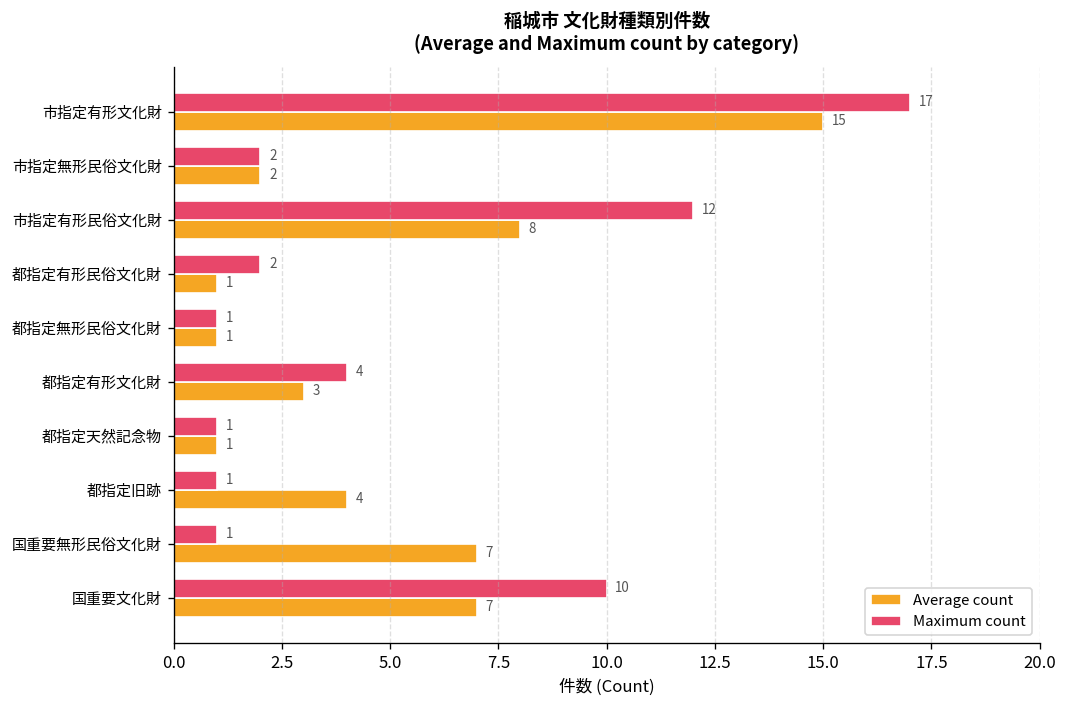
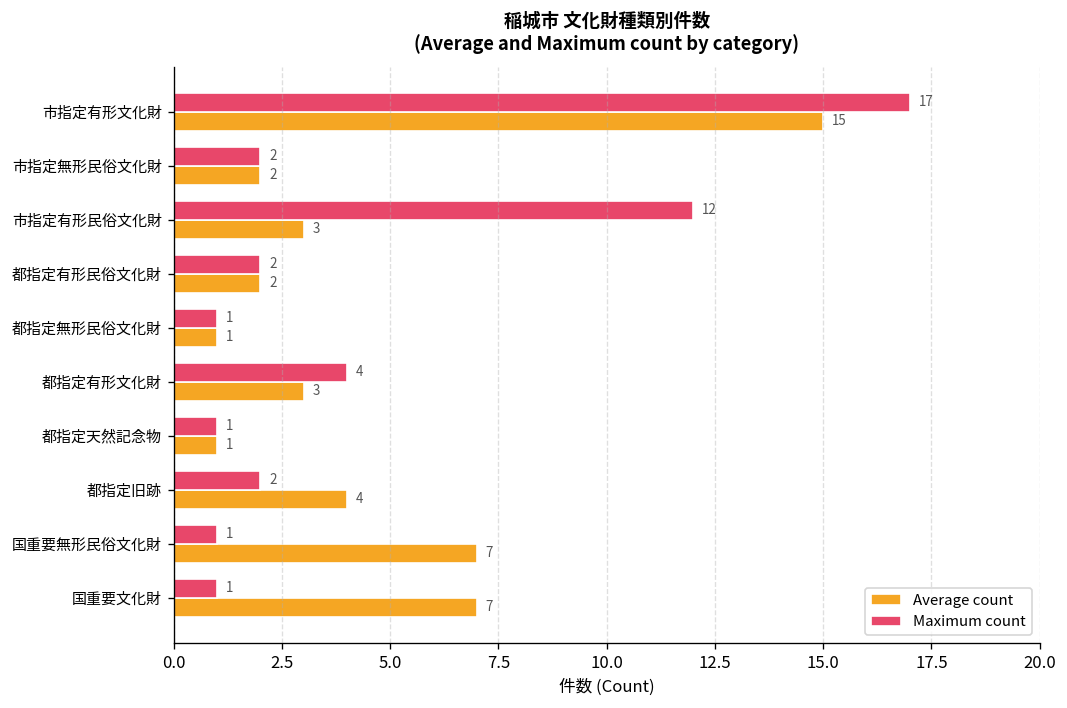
  {
    "Average count": {
      "市指定有形文化財": 15,
      "市指定無形民俗文化財": 2,
-     "市指定有形民俗文化財": 8,
-     "都指定有形民俗文化財": 1,
+     "市指定有形民俗文化財": 3,
+     "都指定有形民俗文化財": 2,
      "都指定無形民俗文化財": 1,
      "都指定有形文化財": 3,
      "都指定天然記念物": 1,
      "都指定旧跡": 4,
      "国重要無形民俗文化財": 7,
      "国重要文化財": 7
    },
    "Maximum count": {
      "市指定有形文化財": 17,
      "市指定無形民俗文化財": 2,
      "市指定有形民俗文化財": 12,
      "都指定有形民俗文化財": 2,
      "都指定無形民俗文化財": 1,
      "都指定有形文化財": 4,
      "都指定天然記念物": 1,
-     "都指定旧跡": 1,
+     "都指定旧跡": 2,
      "国重要無形民俗文化財": 1,
-     "国重要文化財": 10
+     "国重要文化財": 1
    }
  }
